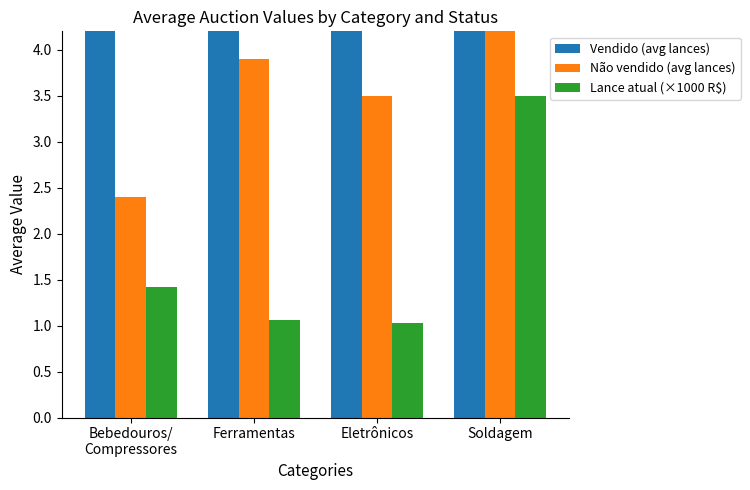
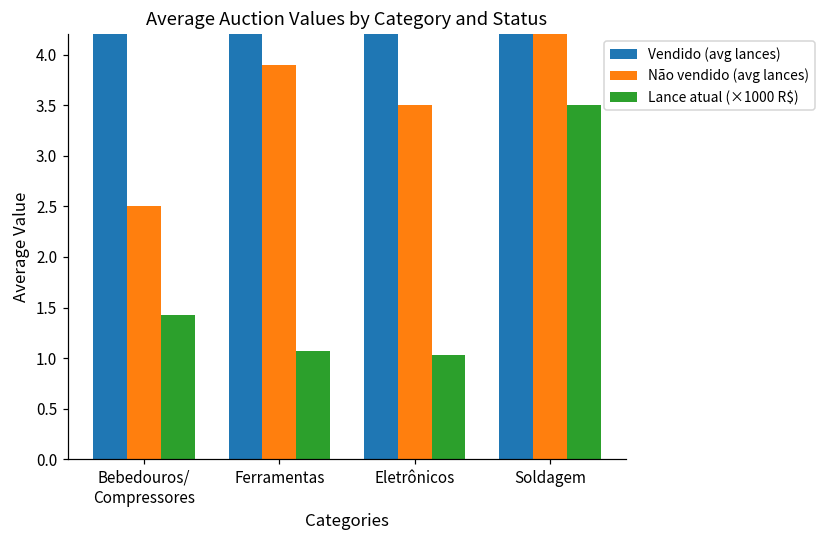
  {
    "Não vendido (avg lances)": {
-     "Bebedouros/ Compressores": 2.4,
+     "Bebedouros/ Compressores": 2.5,
      "Ferramentas": 3.9,
      "Eletrônicos": 3.5
    },
    "Lance atual (×1000 R$)": {
      "Bebedouros/ Compressores": 1.4,
      "Ferramentas": 1.1,
      "Eletrônicos": 1.0,
      "Soldagem": 3.5
    }
  }
